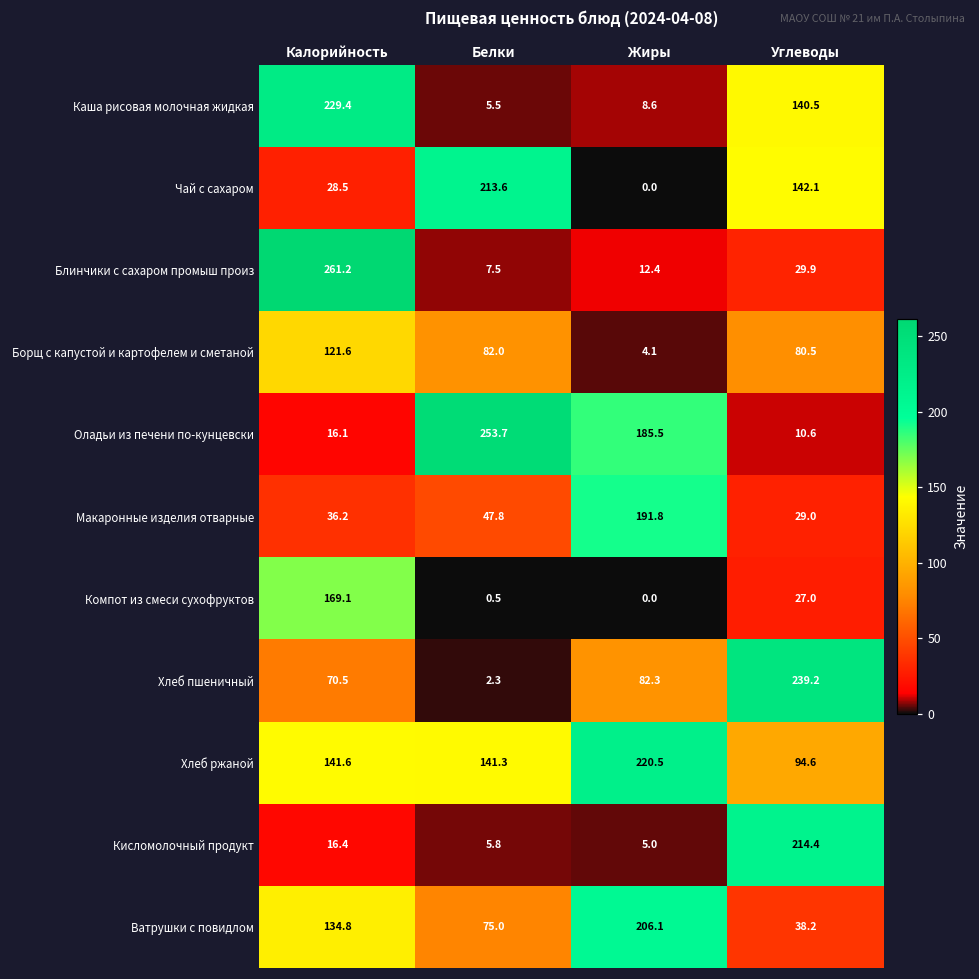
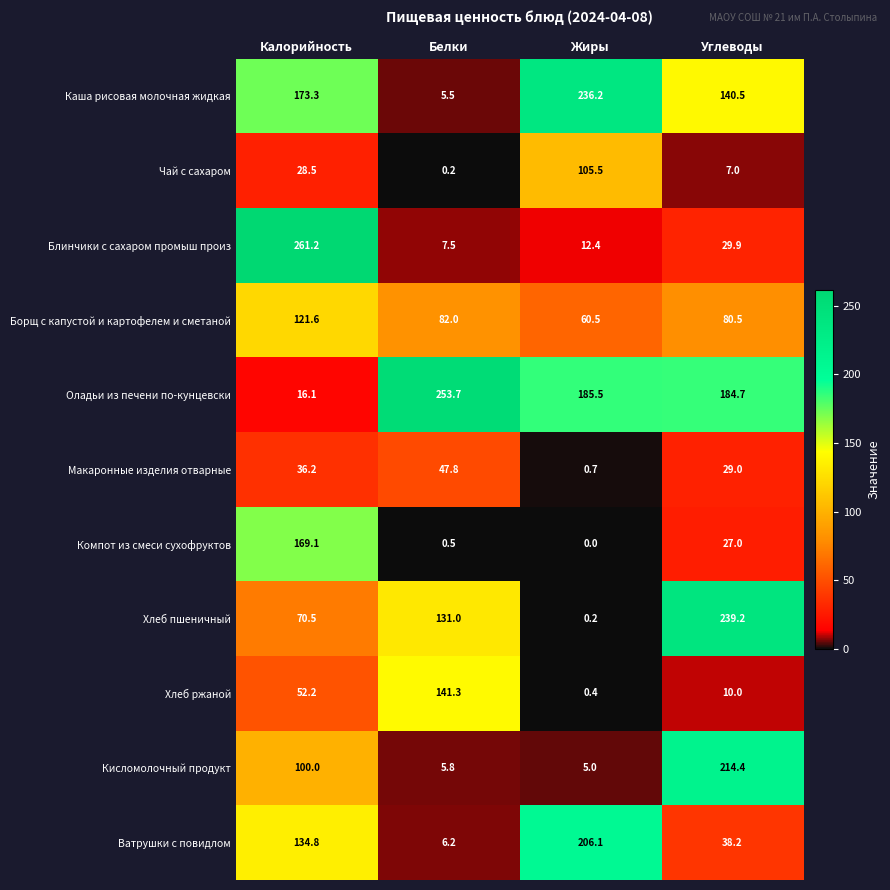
  {
    "Каша рисовая молочная жидкая": {
-     "Калорийность": 229.4,
+     "Калорийность": 173.3,
      "Белки": 5.5,
-     "Жиры": 8.6,
+     "Жиры": 236.2,
      "Углеводы": 140.5
    },
    "Чай с сахаром": {
      "Калорийность": 28.5,
-     "Белки": 213.6,
-     "Жиры": 0.0,
-     "Углеводы": 142.1
+     "Белки": 0.2,
+     "Жиры": 105.5,
+     "Углеводы": 7.0
    },
    "Блинчики с сахаром промыш произ": {
      "Калорийность": 261.2,
      "Белки": 7.5,
      "Жиры": 12.4,
      "Углеводы": 29.9
    },
    "Борщ с капустой и картофелем и сметаной": {
      "Калорийность": 121.6,
      "Белки": 82.0,
-     "Жиры": 4.1,
+     "Жиры": 60.5,
      "Углеводы": 80.5
    },
    "Оладьи из печени по-кунцевски": {
      "Калорийность": 16.1,
      "Белки": 253.7,
      "Жиры": 185.5,
-     "Углеводы": 10.6
+     "Углеводы": 184.7
    },
    "Макаронные изделия отварные": {
      "Калорийность": 36.2,
      "Белки": 47.8,
-     "Жиры": 191.8,
+     "Жиры": 0.7,
      "Углеводы": 29.0
    },
    "Компот из смеси сухофруктов": {
      "Калорийность": 169.1,
      "Белки": 0.5,
      "Жиры": 0.0,
      "Углеводы": 27.0
    },
    "Хлеб пшеничный": {
      "Калорийность": 70.5,
-     "Белки": 2.3,
-     "Жиры": 82.3,
+     "Белки": 131.0,
+     "Жиры": 0.2,
      "Углеводы": 239.2
    },
    "Хлеб ржаной": {
-     "Калорийность": 141.6,
+     "Калорийность": 52.2,
      "Белки": 141.3,
-     "Жиры": 220.5,
-     "Углеводы": 94.6
+     "Жиры": 0.4,
+     "Углеводы": 10.0
    },
    "Кисломолочный продукт": {
-     "Калорийность": 16.4,
+     "Калорийность": 100.0,
      "Белки": 5.8,
      "Жиры": 5.0,
      "Углеводы": 214.4
    },
    "Ватрушки с повидлом": {
      "Калорийность": 134.8,
-     "Белки": 75.0,
+     "Белки": 6.2,
      "Жиры": 206.1,
      "Углеводы": 38.2
    }
  }
